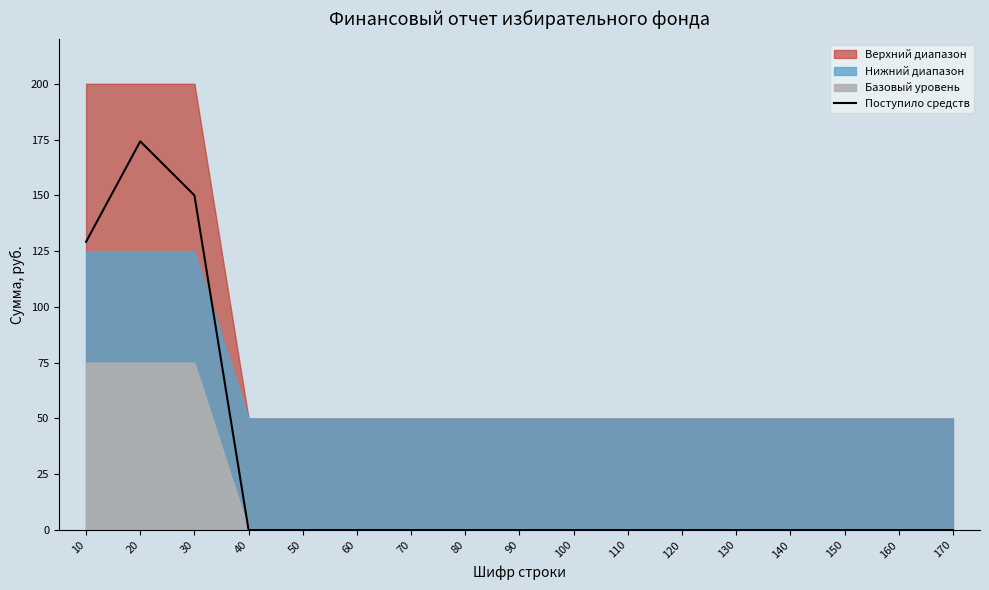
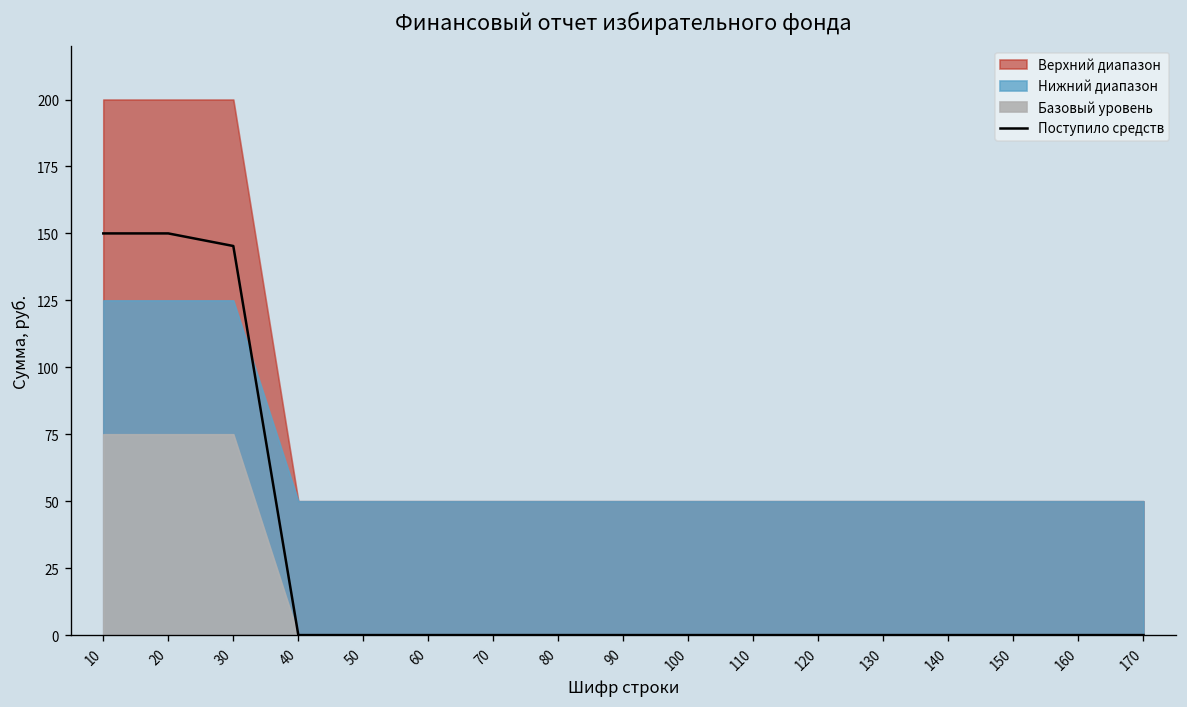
  {
    "Поступило средств": {
-     "10": 129,
-     "20": 174,
-     "30": 150
+     "10": 150,
+     "20": 150,
+     "30": 145
    }
  }
